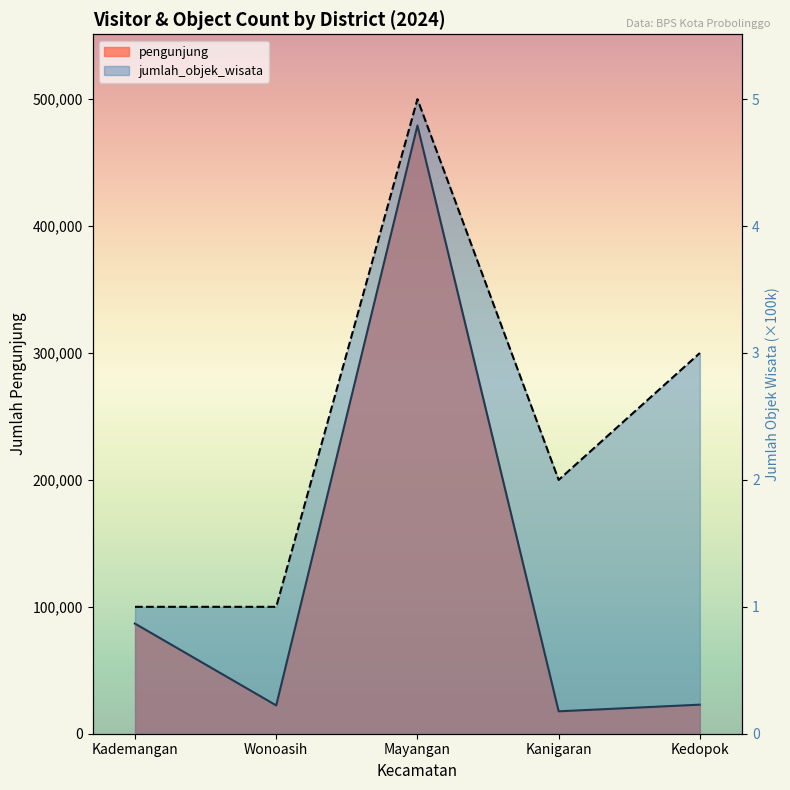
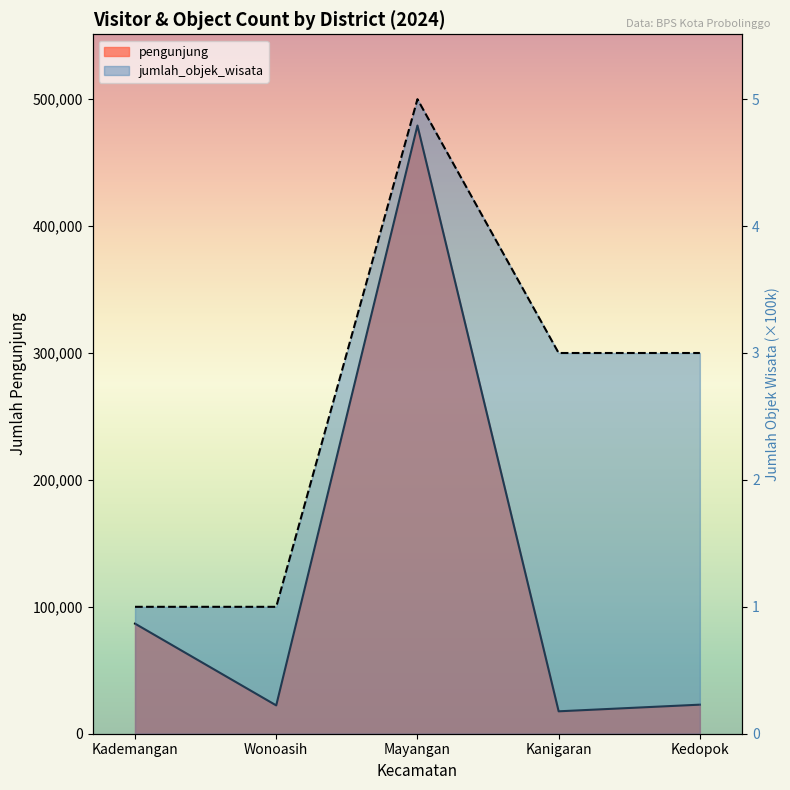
  {
    "pengunjung": {
      "Kademangan": "87,000",
      "Wonoasih": "22,000",
      "Mayangan": "479,000",
      "Kanigaran": "18,000",
      "Kedopok": "23,000"
    },
    "jumlah_objek_wisata": {
      "Kademangan": "1.00",
      "Wonoasih": "1.00",
      "Mayangan": "5.00",
-     "Kanigaran": "2.00",
+     "Kanigaran": "3.00",
      "Kedopok": "3.00"
    }
  }
